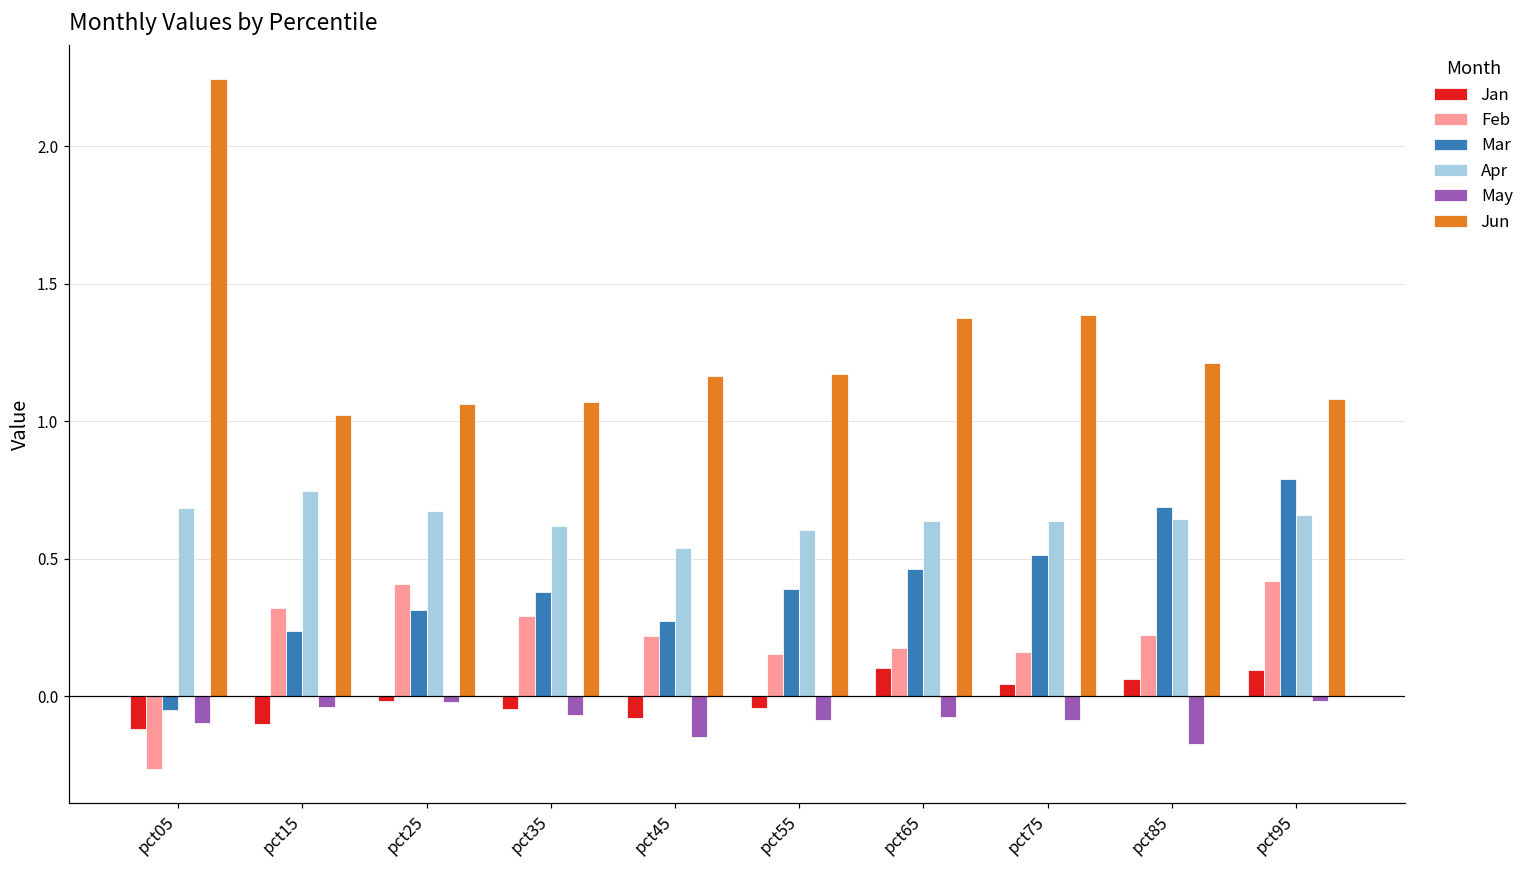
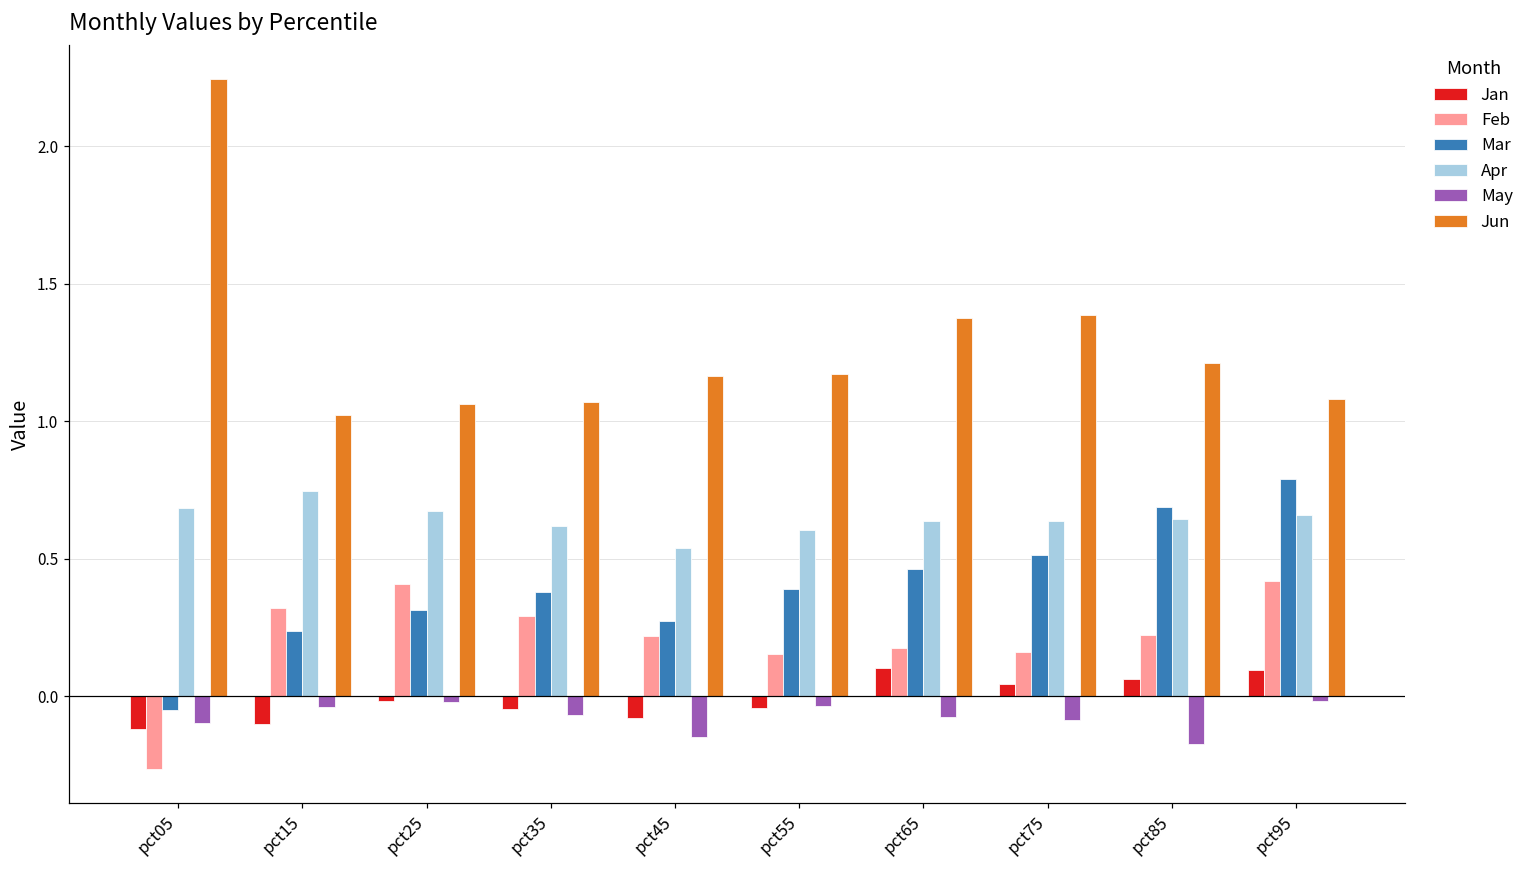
  {
    "Jan": {
      "pct05": -0.12,
      "pct15": -0.10,
      "pct25": -0.02,
      "pct35": -0.05,
      "pct45": -0.08,
      "pct55": -0.04,
      "pct65": 0.10,
      "pct75": 0.05,
      "pct85": 0.06,
      "pct95": 0.10
    },
    "Feb": {
      "pct05": -0.26,
      "pct15": 0.32,
      "pct25": 0.41,
      "pct35": 0.29,
      "pct45": 0.22,
      "pct55": 0.15,
      "pct65": 0.18,
      "pct75": 0.16,
      "pct85": 0.22,
      "pct95": 0.42
    },
    "Mar": {
      "pct05": -0.05,
      "pct15": 0.24,
      "pct25": 0.32,
      "pct35": 0.38,
      "pct45": 0.27,
      "pct55": 0.39,
      "pct65": 0.46,
      "pct75": 0.52,
      "pct85": 0.69,
      "pct95": 0.79
    },
    "Apr": {
      "pct05": 0.68,
      "pct15": 0.74,
      "pct25": 0.67,
      "pct35": 0.62,
      "pct45": 0.54,
      "pct55": 0.60,
      "pct65": 0.64,
      "pct75": 0.64,
      "pct85": 0.64,
      "pct95": 0.66
    },
    "May": {
      "pct05": -0.10,
      "pct15": -0.04,
      "pct25": -0.02,
      "pct35": -0.07,
      "pct45": -0.15,
-     "pct55": -0.09,
+     "pct55": -0.03,
      "pct65": -0.08,
      "pct75": -0.09,
      "pct85": -0.17,
      "pct95": -0.02
    },
    "Jun": {
      "pct05": 2.24,
      "pct15": 1.02,
      "pct25": 1.06,
      "pct35": 1.07,
      "pct45": 1.16,
      "pct55": 1.17,
      "pct65": 1.37,
      "pct75": 1.39,
      "pct85": 1.21,
      "pct95": 1.08
    }
  }
